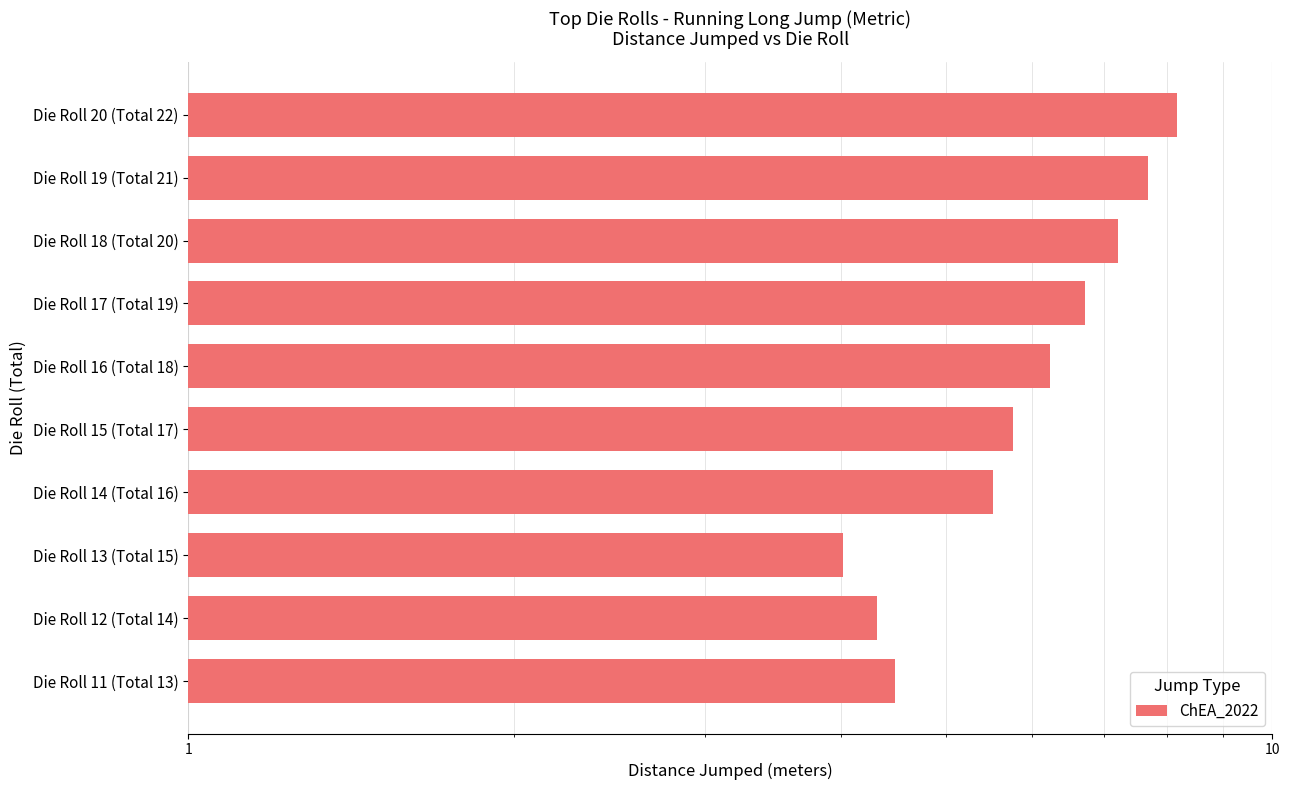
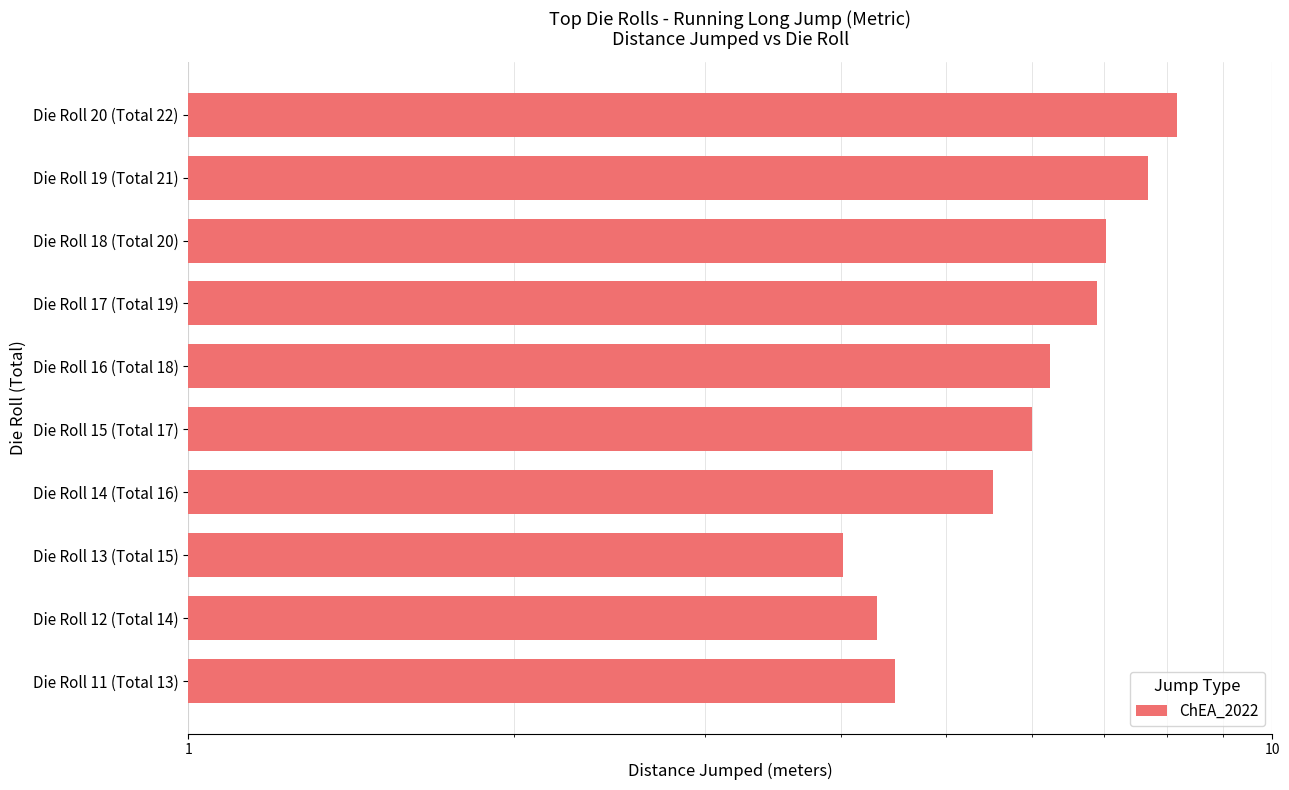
  {
    "Die Roll 20 (Total 22)": 8.2,
    "Die Roll 19 (Total 21)": 7.7,
-   "Die Roll 18 (Total 20)": 7.2,
-   "Die Roll 17 (Total 19)": 6.7,
+   "Die Roll 18 (Total 20)": 7.0,
+   "Die Roll 17 (Total 19)": 6.9,
    "Die Roll 16 (Total 18)": 6.2,
-   "Die Roll 15 (Total 17)": 5.8,
+   "Die Roll 15 (Total 17)": 6.0,
    "Die Roll 14 (Total 16)": 5.5,
    "Die Roll 13 (Total 15)": 4.0,
    "Die Roll 12 (Total 14)": 4.3,
    "Die Roll 11 (Total 13)": 4.5
  }
